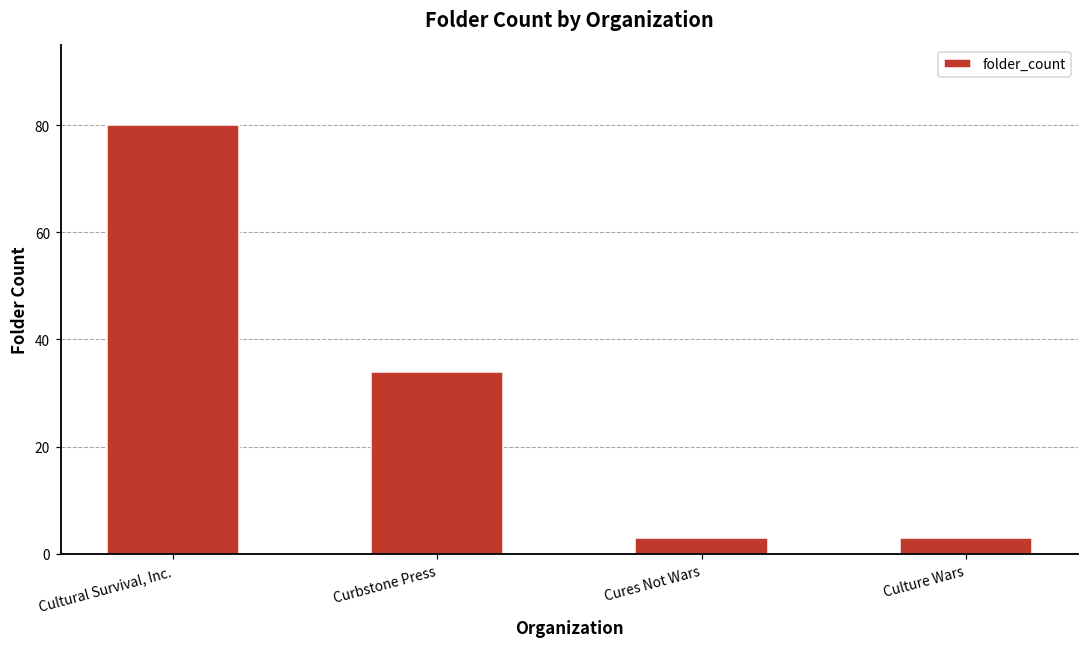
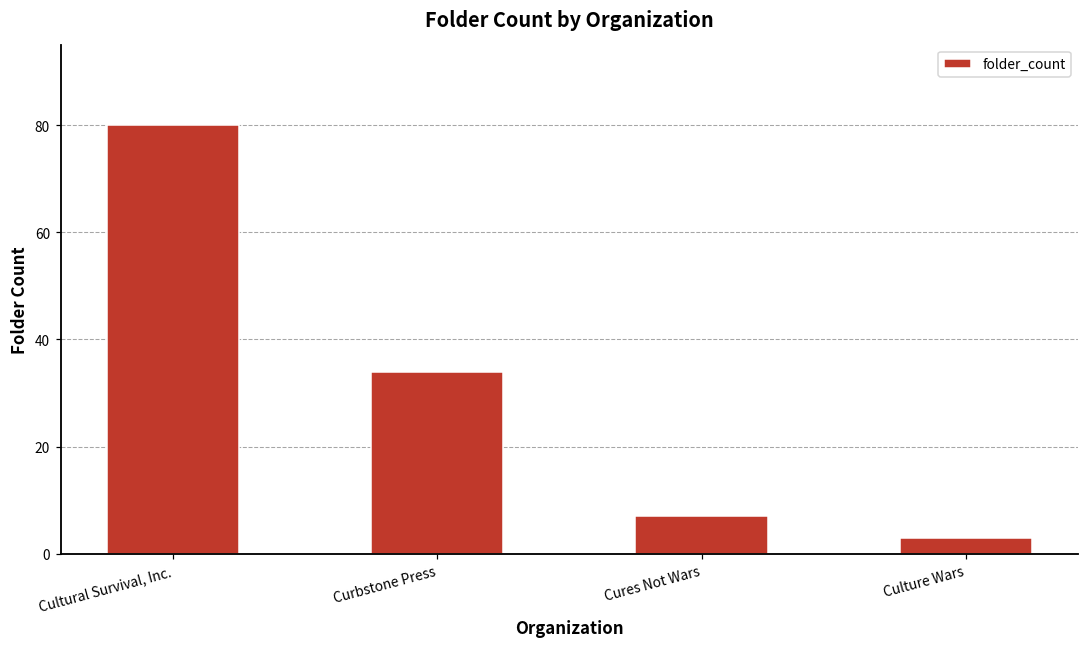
  {
    "Cultural Survival, Inc.": 80,
    "Curbstone Press": 34,
-   "Cures Not Wars": 3,
+   "Cures Not Wars": 7,
    "Culture Wars": 3
  }
